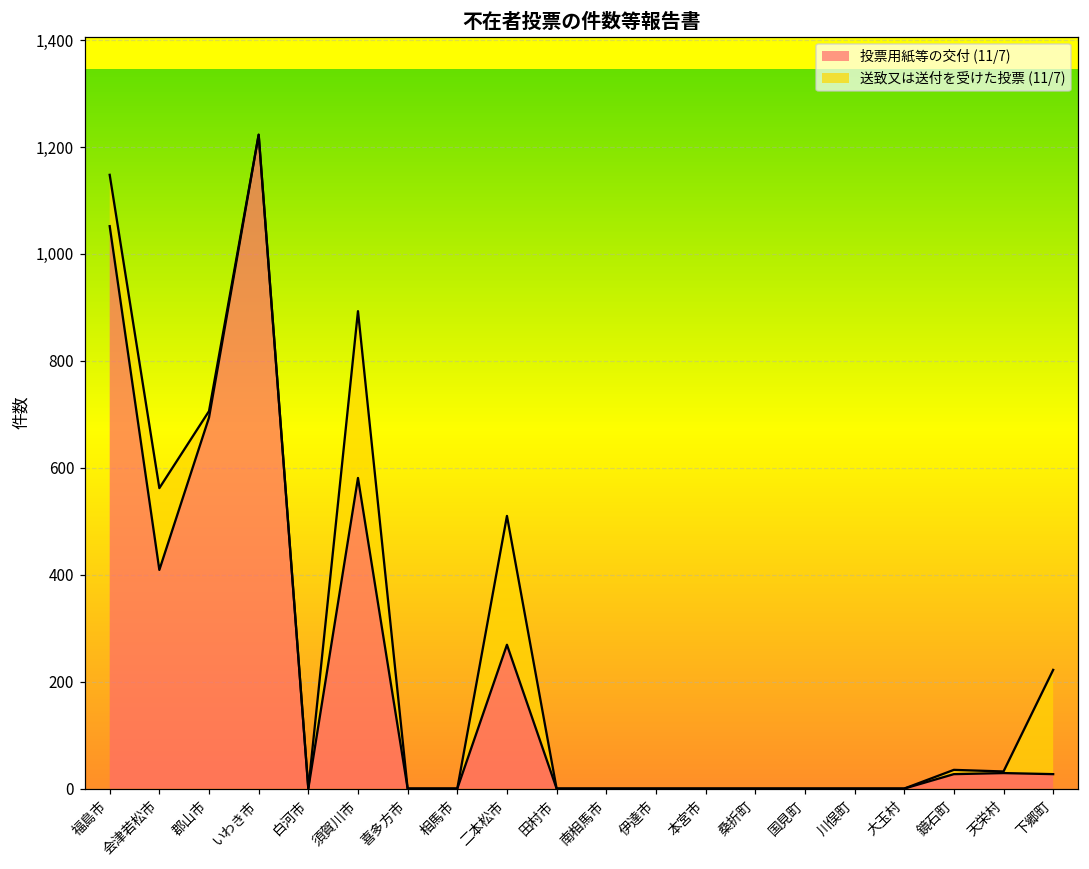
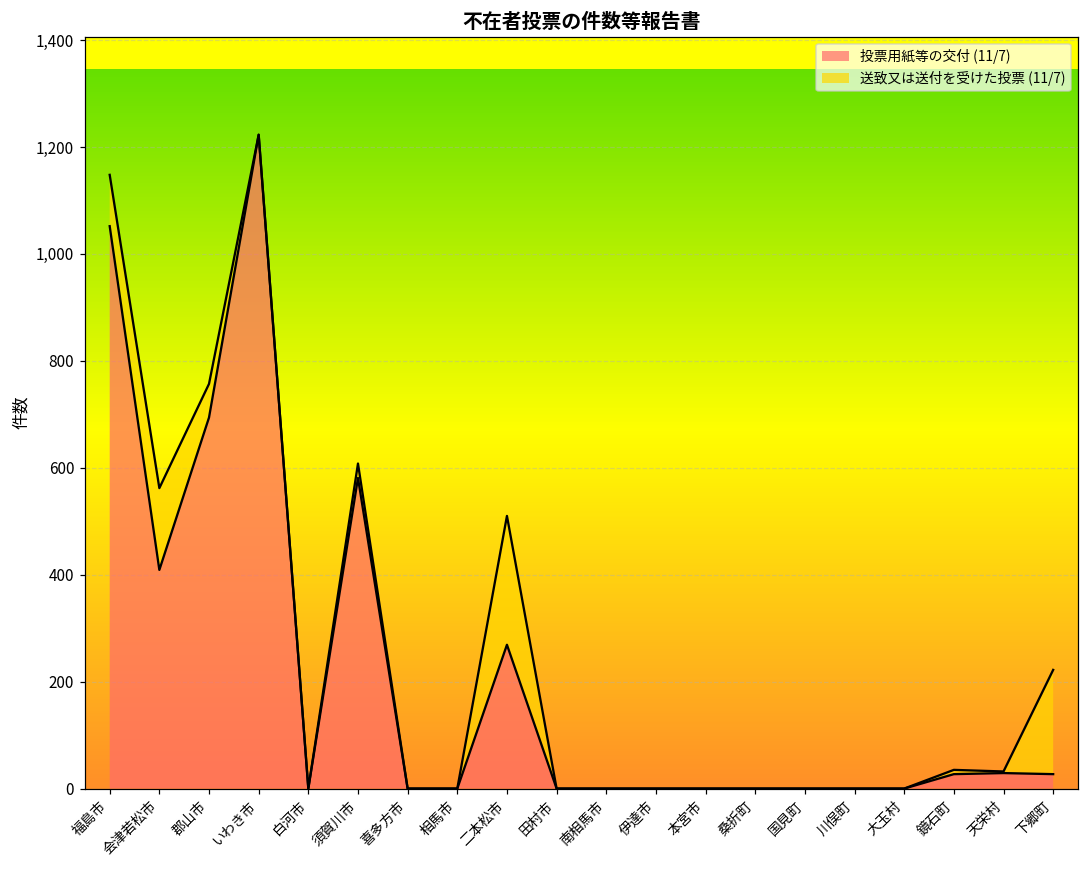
  {
    "投票用紙等の交付 (11/7)": {
      "福島市": "1,050",
      "会津若松市": "410",
      "郡山市": "690",
      "須賀川市": "580",
      "二本松市": "270",
      "鏡石町": "30",
      "下郷町": "30"
    },
    "送致又は送付を受けた投票 (11/7)": {
      "福島市": "100",
      "会津若松市": "150",
-     "郡山市": "10",
-     "須賀川市": "310",
+     "郡山市": "60",
+     "須賀川市": "30",
      "二本松市": "240",
      "鏡石町": "10",
      "下郷町": "200"
    }
  }
